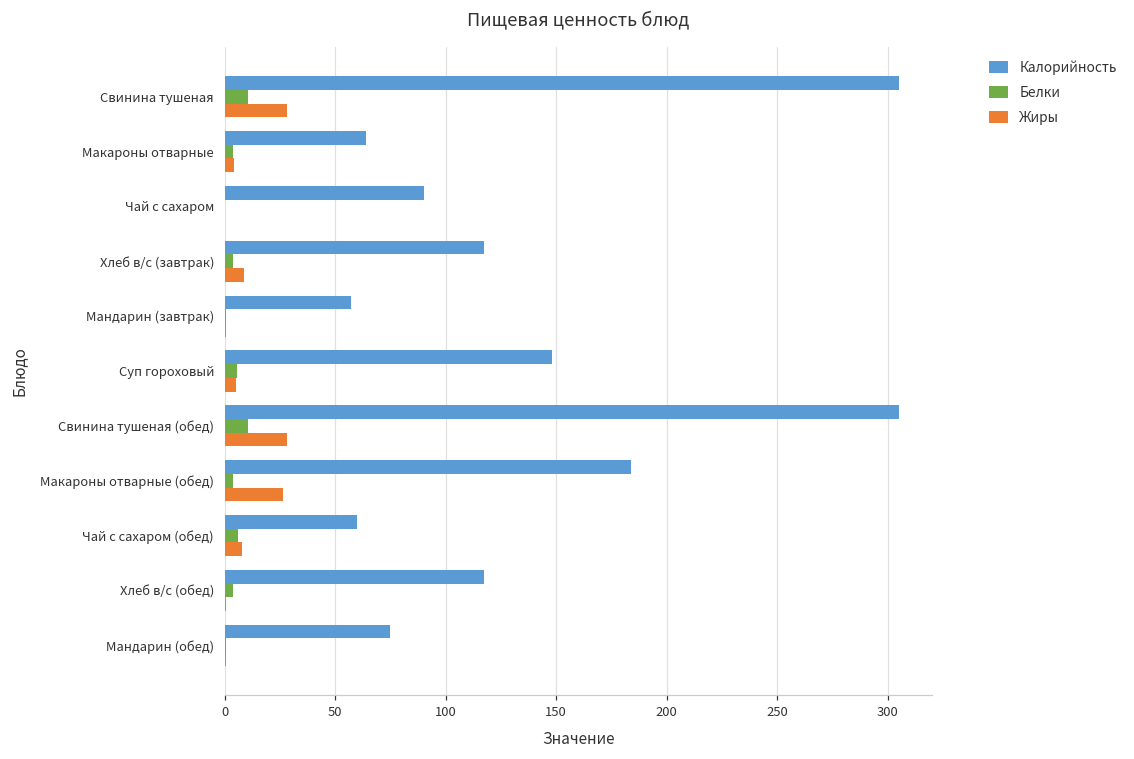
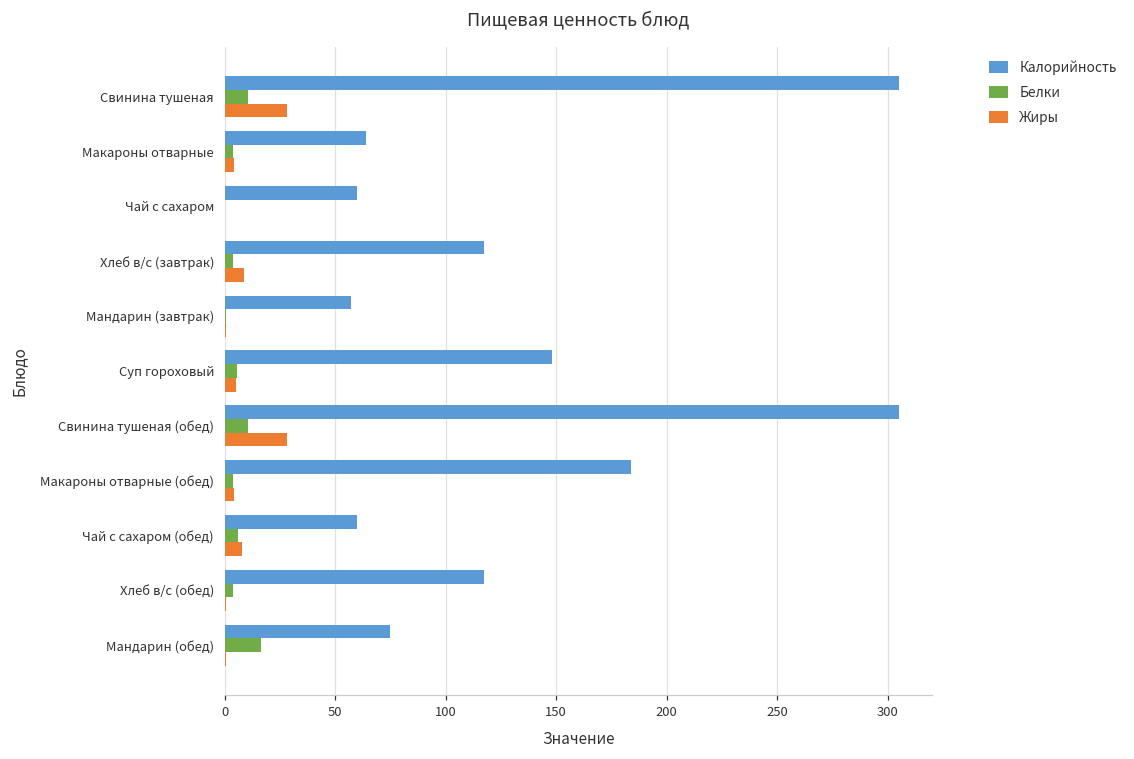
  {
    "Калорийность": {
      "Свинина тушеная": 305,
      "Макароны отварные": 64,
-     "Чай с сахаром": 90,
+     "Чай с сахаром": 60,
      "Хлеб в/с (завтрак)": 118,
      "Мандарин (завтрак)": 57,
      "Суп гороховый": 148,
      "Свинина тушеная (обед)": 305,
      "Макароны отварные (обед)": 184,
      "Чай с сахаром (обед)": 60,
      "Хлеб в/с (обед)": 118,
      "Мандарин (обед)": 75
    },
    "Белки": {
      "Свинина тушеная": 11,
      "Макароны отварные": 4,
      "Хлеб в/с (завтрак)": 4,
      "Суп гороховый": 5,
      "Свинина тушеная (обед)": 11,
      "Макароны отварные (обед)": 4,
      "Чай с сахаром (обед)": 6,
      "Хлеб в/с (обед)": 4,
-     "Мандарин (обед)": 1
+     "Мандарин (обед)": 16
    },
    "Жиры": {
      "Свинина тушеная": 28,
      "Макароны отварные": 4,
      "Хлеб в/с (завтрак)": 9,
      "Суп гороховый": 5,
      "Свинина тушеная (обед)": 28,
-     "Макароны отварные (обед)": 27,
+     "Макароны отварные (обед)": 4,
      "Чай с сахаром (обед)": 8
    }
  }
